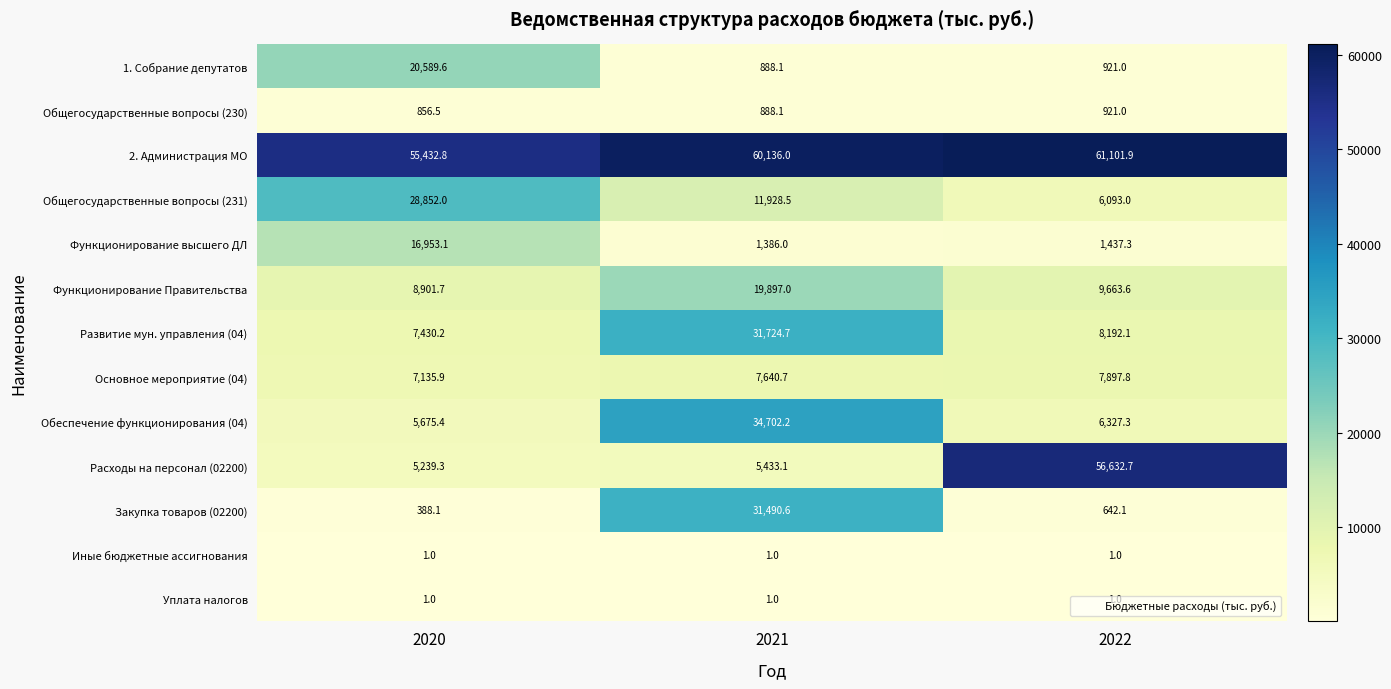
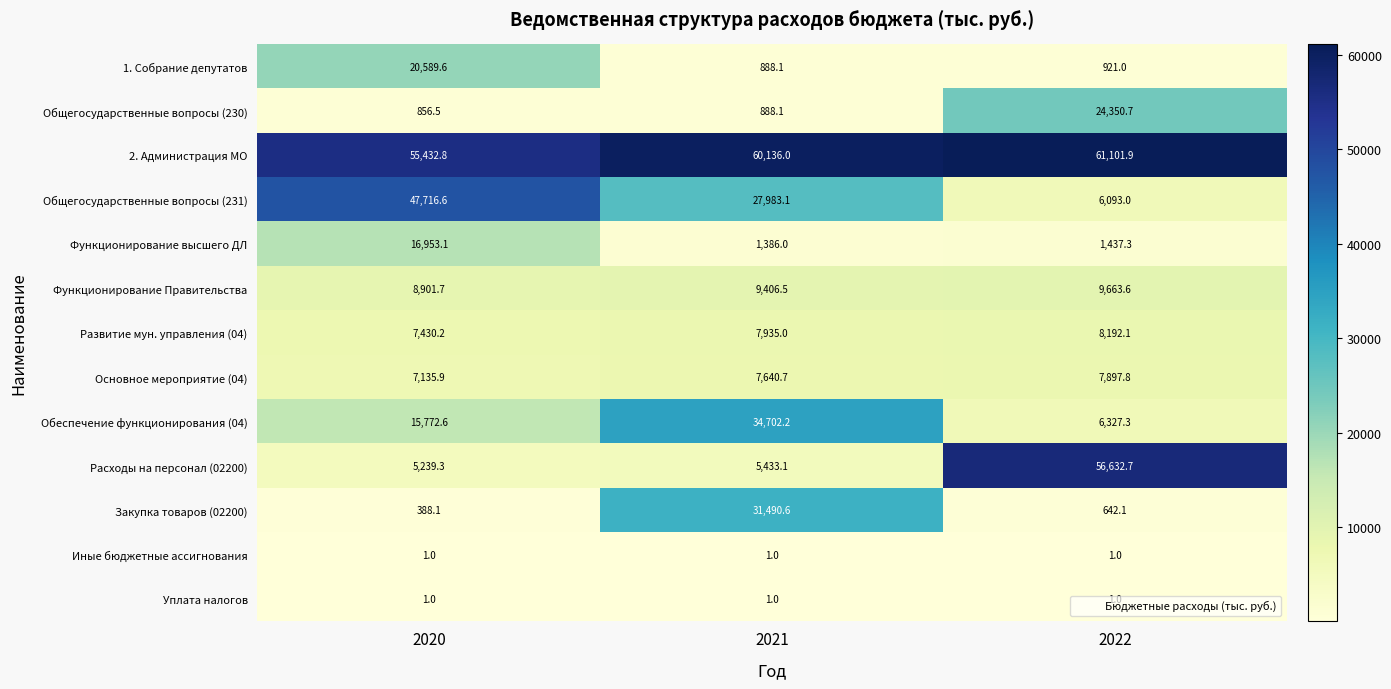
  {
    "1. Собрание депутатов": {
      "2020": "20,589.6",
      "2021": "888.1",
      "2022": "921.0"
    },
    "Общегосударственные вопросы (230)": {
      "2020": "856.5",
      "2021": "888.1",
-     "2022": "921.0"
+     "2022": "24,350.7"
    },
    "2. Администрация МО": {
      "2020": "55,432.8",
      "2021": "60,136.0",
      "2022": "61,101.9"
    },
    "Общегосударственные вопросы (231)": {
-     "2020": "28,852.0",
-     "2021": "11,928.5",
+     "2020": "47,716.6",
+     "2021": "27,983.1",
      "2022": "6,093.0"
    },
    "Функционирование высшего ДЛ": {
      "2020": "16,953.1",
      "2021": "1,386.0",
      "2022": "1,437.3"
    },
    "Функционирование Правительства": {
      "2020": "8,901.7",
-     "2021": "19,897.0",
+     "2021": "9,406.5",
      "2022": "9,663.6"
    },
    "Развитие мун. управления (04)": {
      "2020": "7,430.2",
-     "2021": "31,724.7",
+     "2021": "7,935.0",
      "2022": "8,192.1"
    },
    "Основное мероприятие (04)": {
      "2020": "7,135.9",
      "2021": "7,640.7",
      "2022": "7,897.8"
    },
    "Обеспечение функционирования (04)": {
-     "2020": "5,675.4",
+     "2020": "15,772.6",
      "2021": "34,702.2",
      "2022": "6,327.3"
    },
    "Расходы на персонал (02200)": {
      "2020": "5,239.3",
      "2021": "5,433.1",
      "2022": "56,632.7"
    },
    "Закупка товаров (02200)": {
      "2020": "388.1",
      "2021": "31,490.6",
      "2022": "642.1"
    },
    "Иные бюджетные ассигнования": {
      "2020": "1.0",
      "2021": "1.0",
      "2022": "1.0"
    },
    "Уплата налогов": {
      "2020": "1.0",
      "2021": "1.0"
    }
  }
